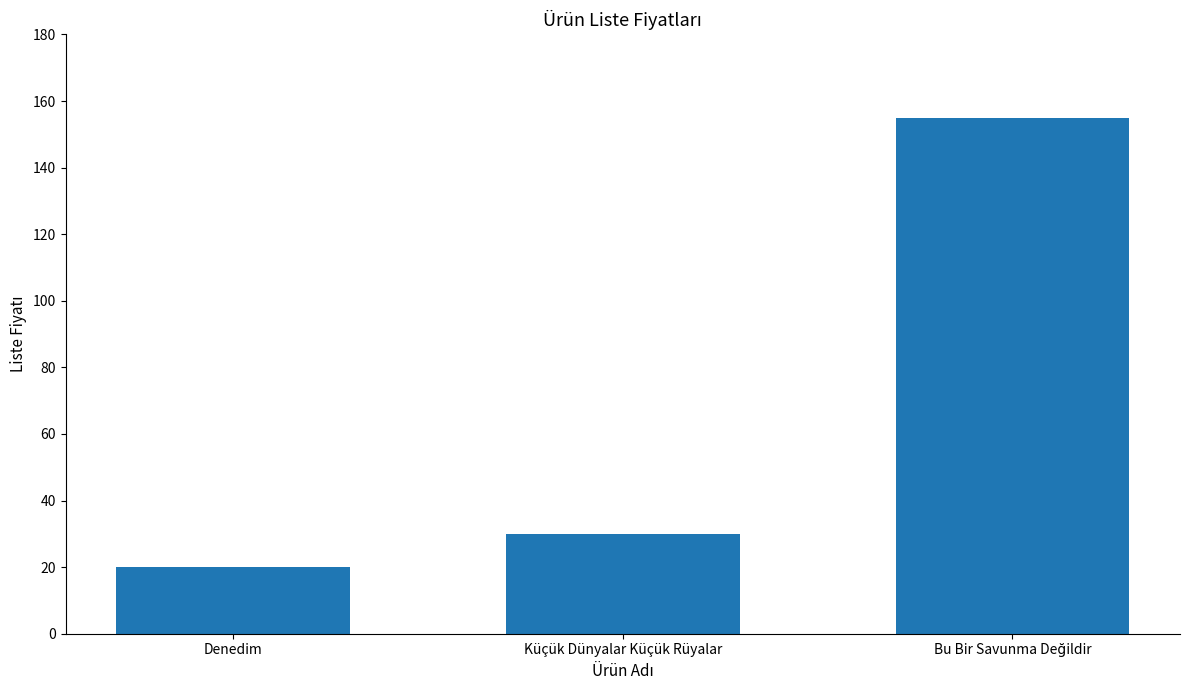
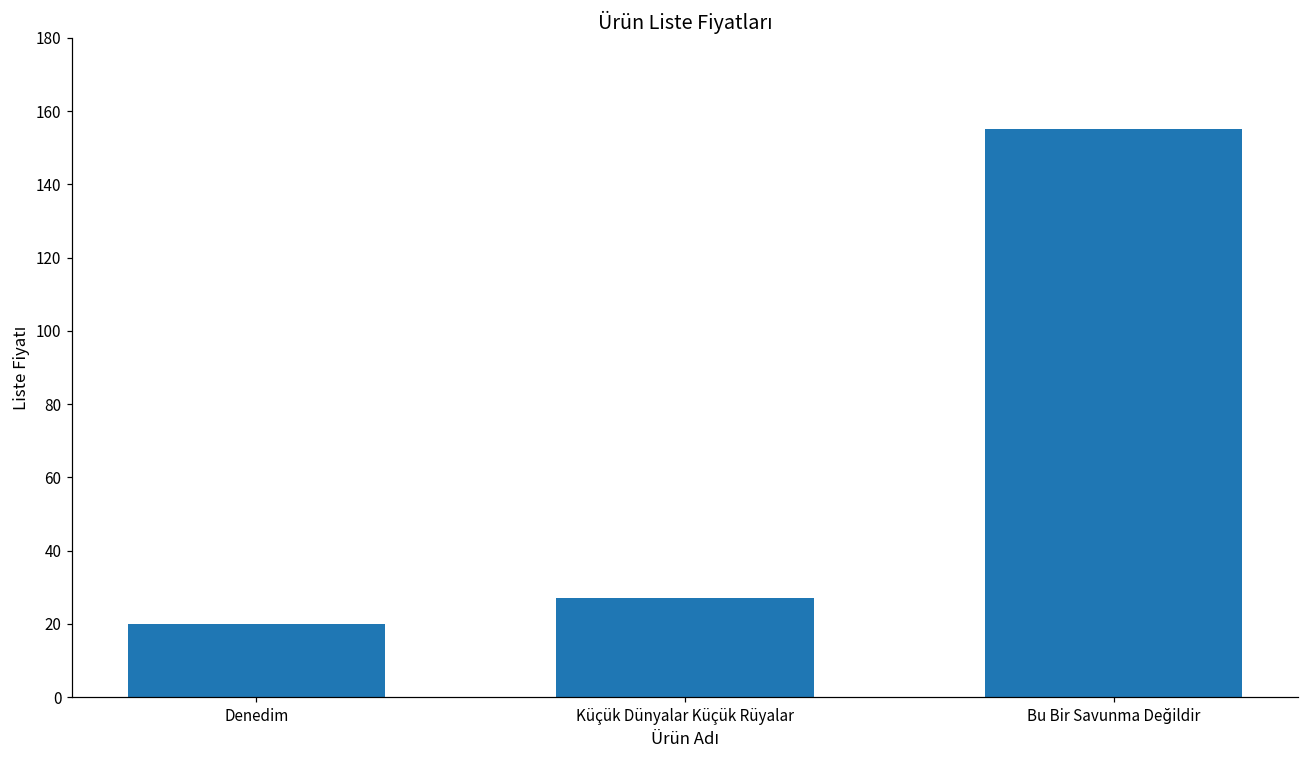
  {
    "Denedim": 20,
-   "Küçük Dünyalar Küçük Rüyalar": 30,
+   "Küçük Dünyalar Küçük Rüyalar": 27,
    "Bu Bir Savunma Değildir": 155
  }
